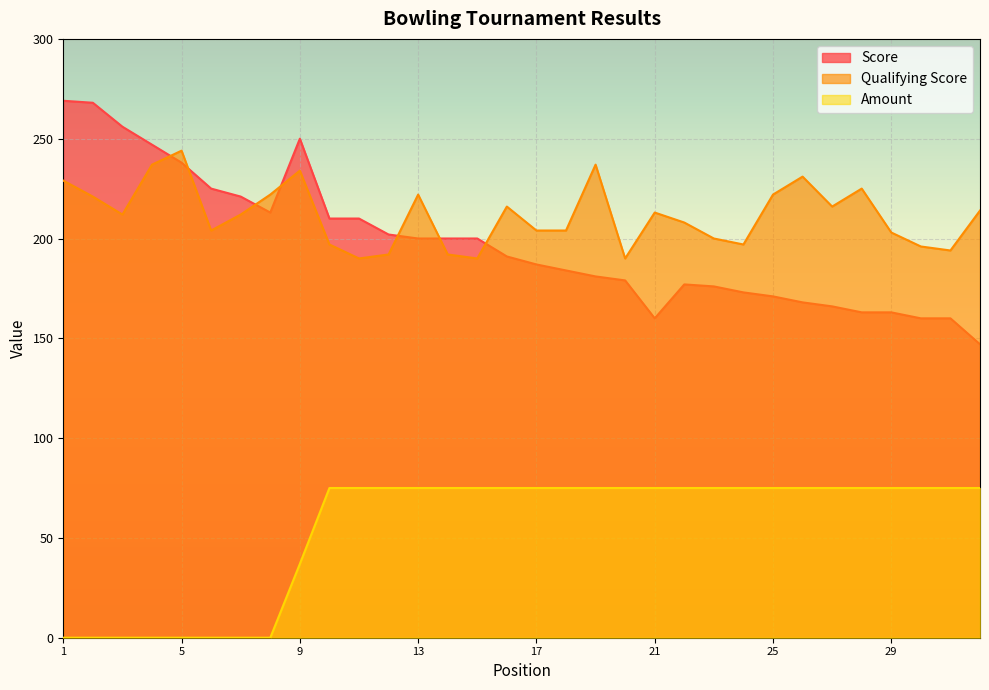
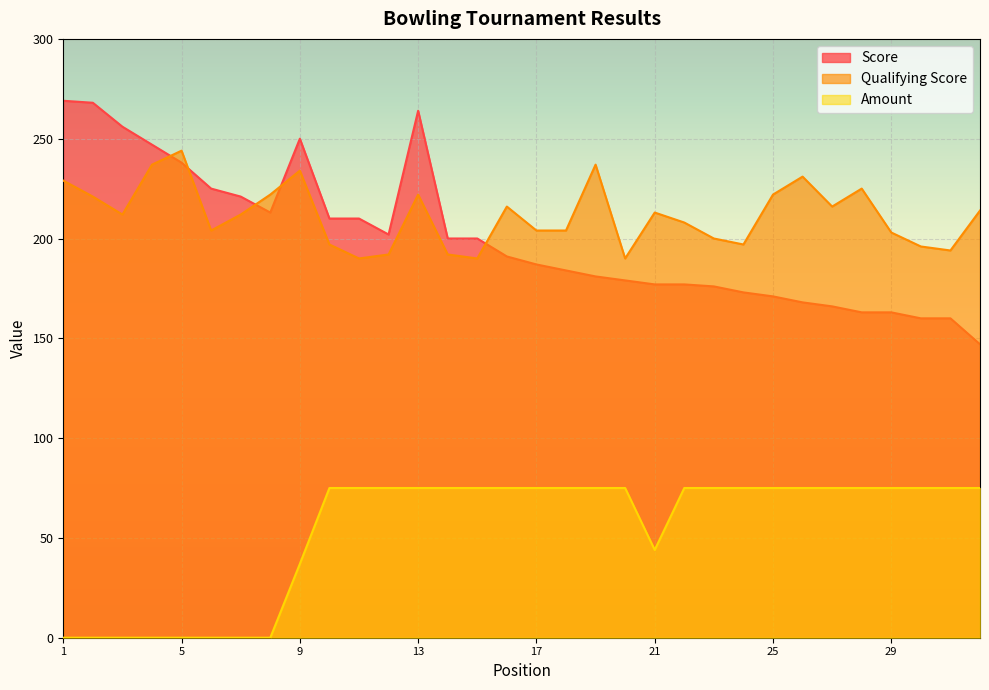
  {
    "Score": {
      "1": 269,
      "5": 238,
      "9": 250,
-     "13": 200,
+     "13": 264,
      "17": 187,
-     "21": 160,
+     "21": 177,
      "25": 171,
      "29": 163
    },
    "Qualifying Score": {
      "1": 229,
      "5": 244,
      "9": 234,
      "13": 222,
      "17": 204,
      "21": 213,
      "25": 222,
      "29": 203
    },
    "Amount": {
      "1": 0,
      "5": 0,
      "9": 37,
      "13": 75,
      "17": 75,
-     "21": 75,
+     "21": 44,
      "25": 75,
      "29": 75
    }
  }
